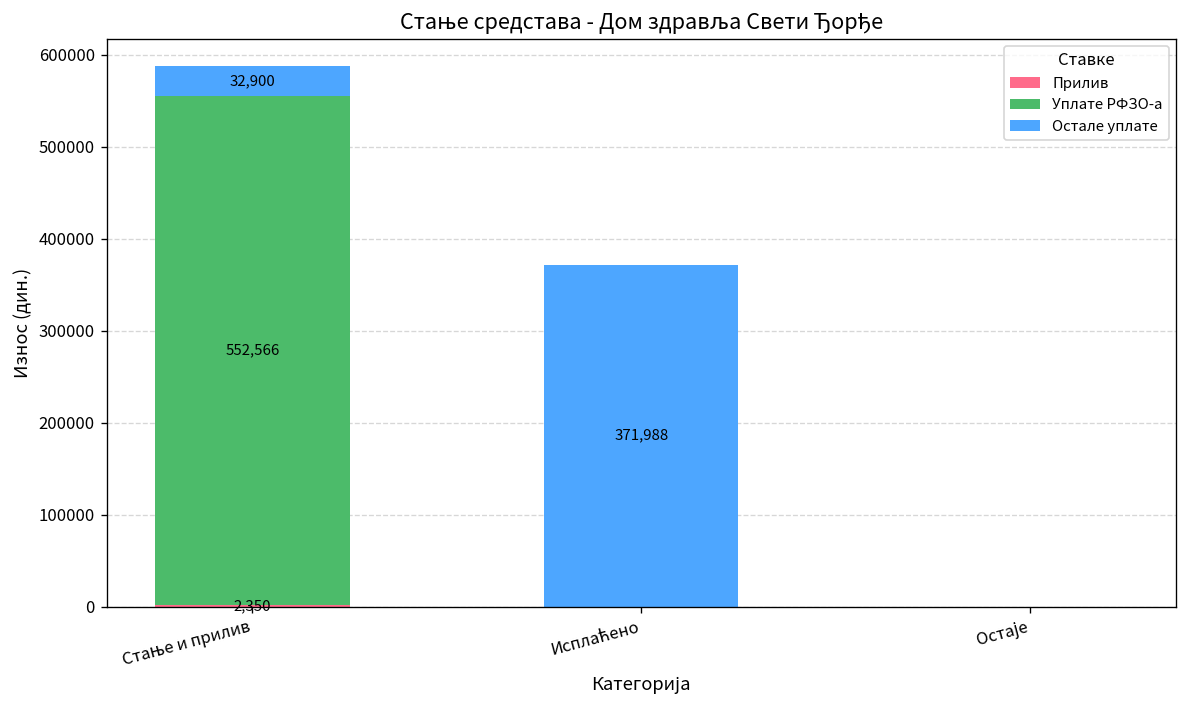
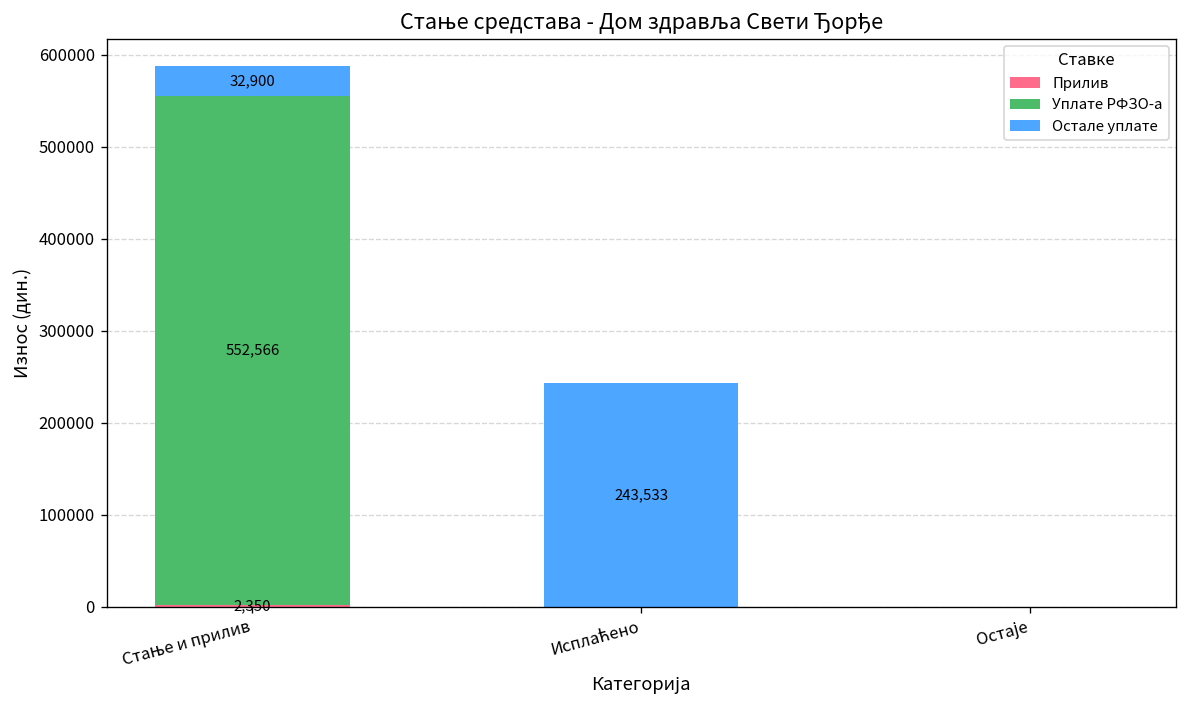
  {
    "Прилив": {
      "Стање и прилив": "2,350"
    },
    "Уплате РФЗО-а": {
      "Стање и прилив": "552,566"
    },
    "Остале уплате": {
      "Стање и прилив": "32,900",
-     "Исплаћено": "371,988"
+     "Исплаћено": "243,533"
    }
  }
